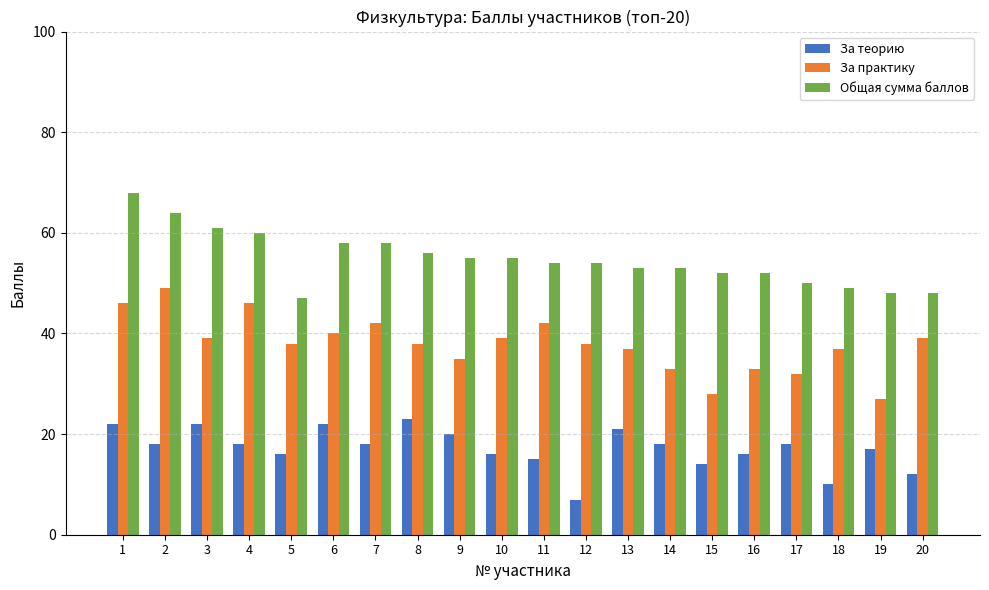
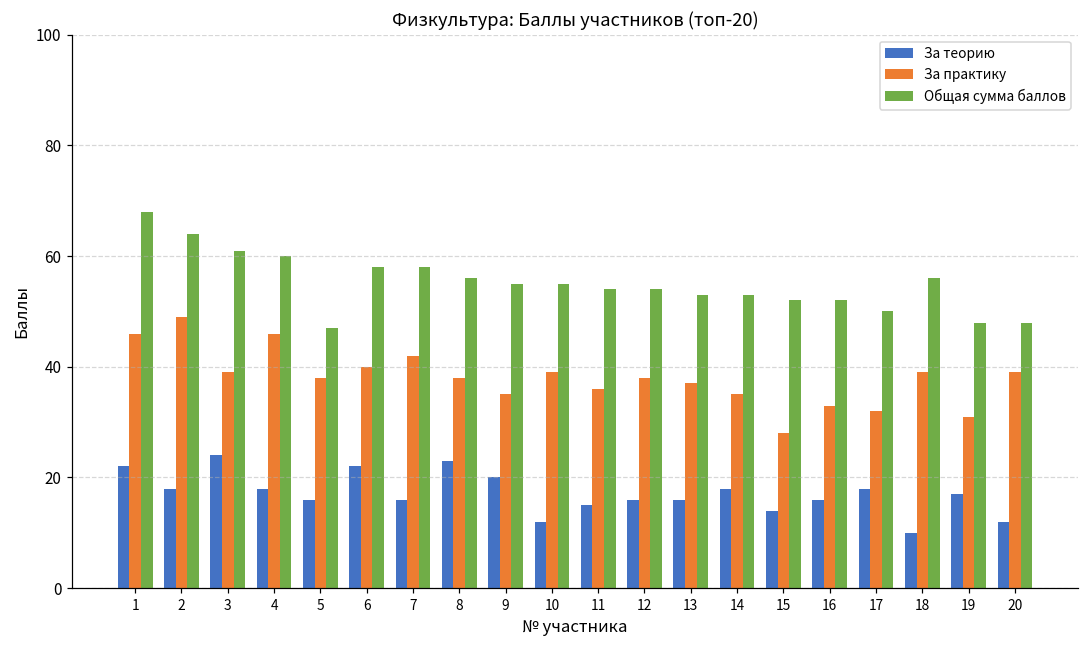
  {
    "За теорию": {
      "1": 22,
      "2": 18,
-     "3": 22,
+     "3": 24,
      "4": 18,
      "5": 16,
      "6": 22,
-     "7": 18,
+     "7": 16,
      "8": 23,
      "9": 20,
-     "10": 16,
+     "10": 12,
      "11": 15,
-     "12": 7,
-     "13": 21,
+     "12": 16,
+     "13": 16,
      "14": 18,
      "15": 14,
      "16": 16,
      "17": 18,
      "18": 10,
      "19": 17,
      "20": 12
    },
    "За практику": {
      "1": 46,
      "2": 49,
      "3": 39,
      "4": 46,
      "5": 38,
      "6": 40,
      "7": 42,
      "8": 38,
      "9": 35,
      "10": 39,
-     "11": 42,
+     "11": 36,
      "12": 38,
      "13": 37,
-     "14": 33,
+     "14": 35,
      "15": 28,
      "16": 33,
      "17": 32,
-     "18": 37,
-     "19": 27,
+     "18": 39,
+     "19": 31,
      "20": 39
    },
    "Общая сумма баллов": {
      "1": 68,
      "2": 64,
      "3": 61,
      "4": 60,
      "5": 47,
      "6": 58,
      "7": 58,
      "8": 56,
      "9": 55,
      "10": 55,
      "11": 54,
      "12": 54,
      "13": 53,
      "14": 53,
      "15": 52,
      "16": 52,
      "17": 50,
-     "18": 49,
+     "18": 56,
      "19": 48,
      "20": 48
    }
  }
